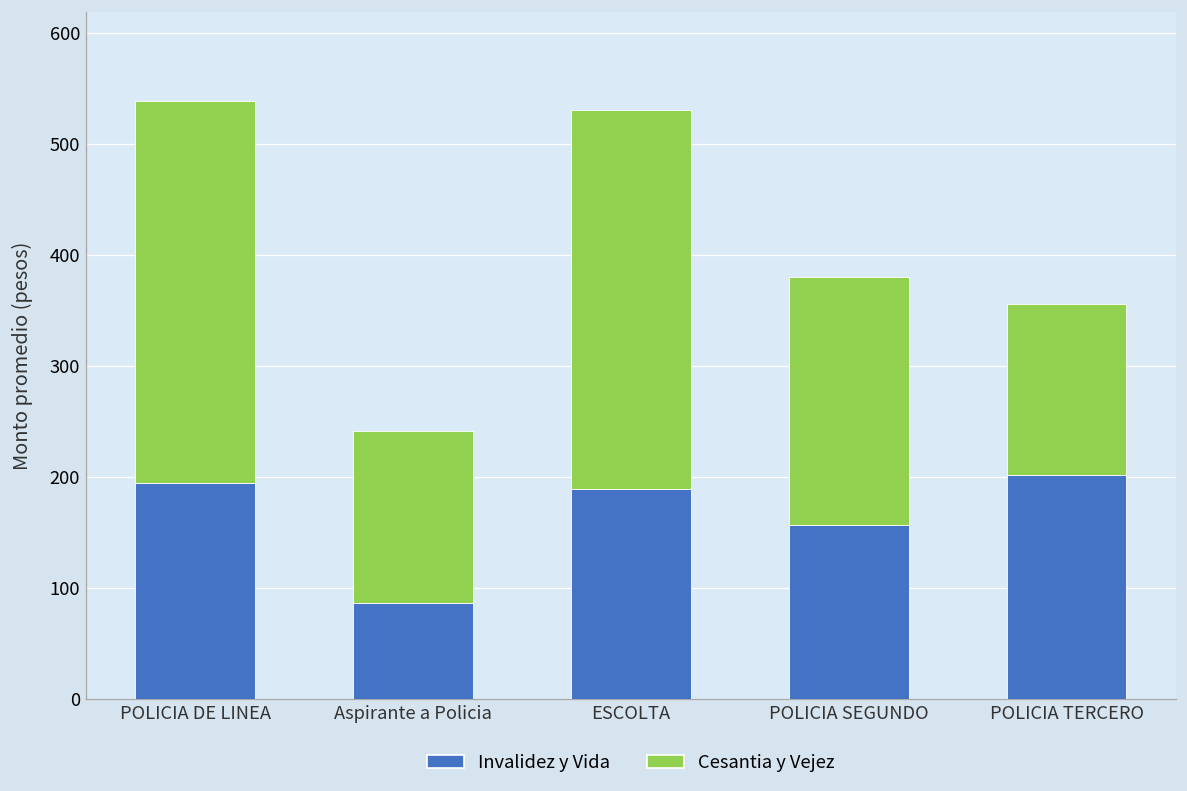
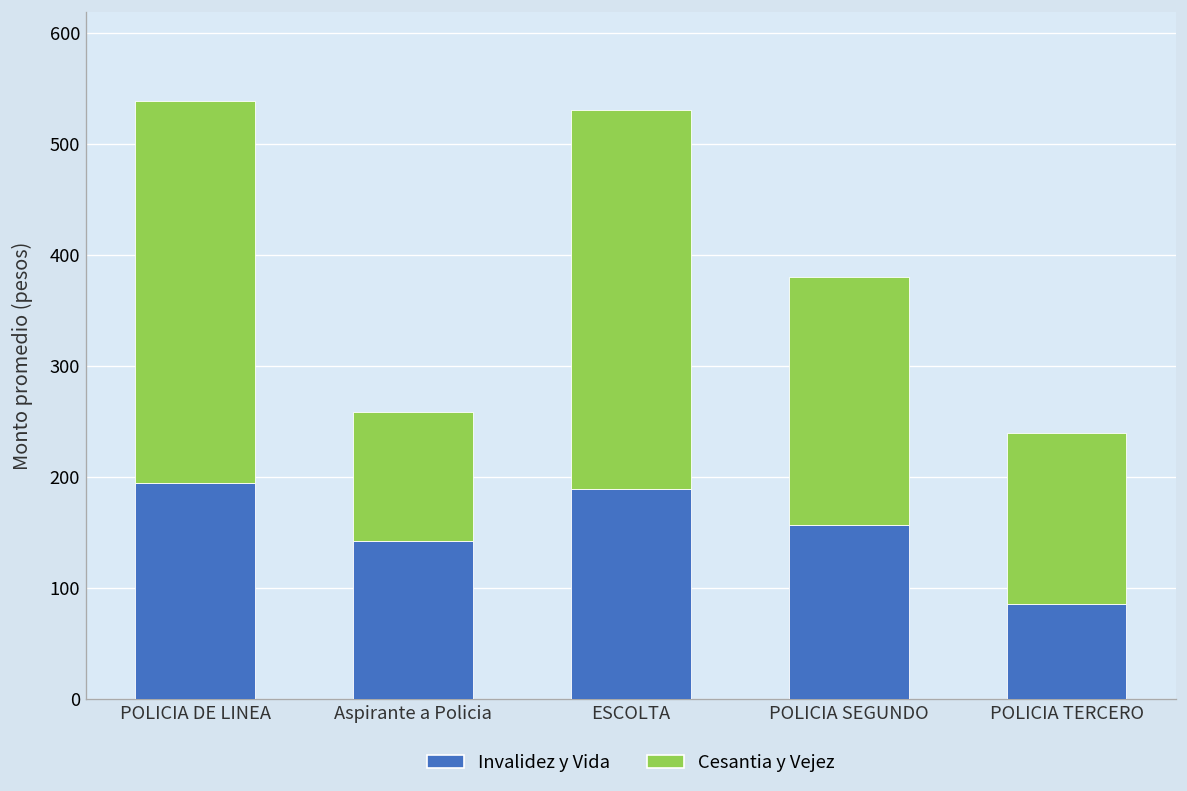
  {
    "Invalidez y Vida": {
      "POLICIA DE LINEA": 190,
-     "Aspirante a Policia": 90,
+     "Aspirante a Policia": 140,
      "ESCOLTA": 190,
      "POLICIA SEGUNDO": 160,
-     "POLICIA TERCERO": 200
+     "POLICIA TERCERO": 90
    },
    "Cesantia y Vejez": {
      "POLICIA DE LINEA": 340,
-     "Aspirante a Policia": 160,
+     "Aspirante a Policia": 120,
      "ESCOLTA": 340,
      "POLICIA SEGUNDO": 220,
      "POLICIA TERCERO": 150
    }
  }
